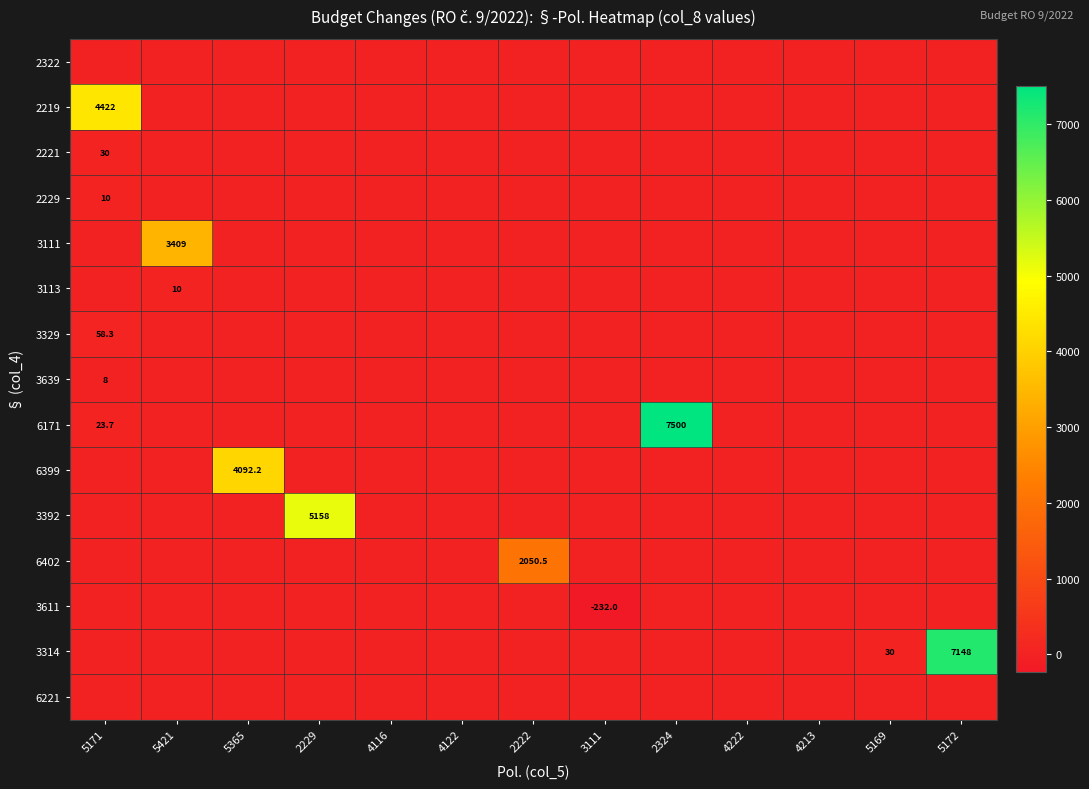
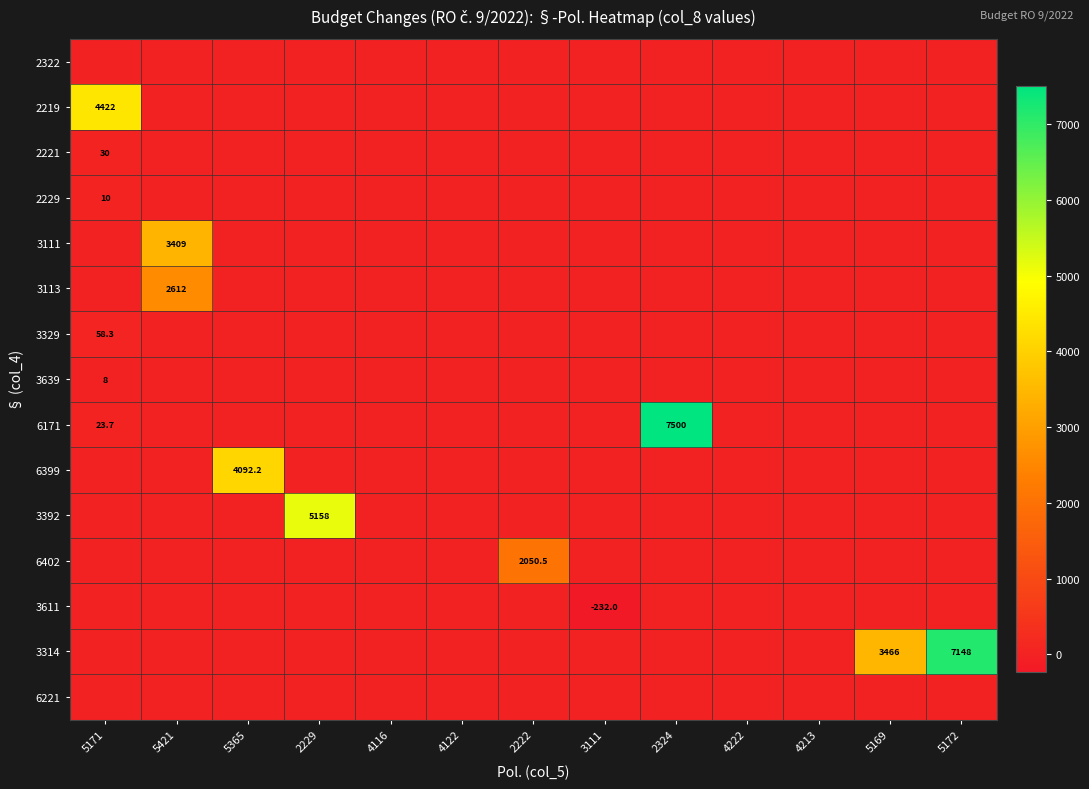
  {
    "2219": {
      "5171": 4422
    },
    "2221": {
      "5171": 30
    },
    "2229": {
      "5171": 10
    },
    "3111": {
      "5421": 3409
    },
    "3113": {
-     "5421": 10
+     "5421": 2612
    },
    "3329": {
      "5171": 58.3
    },
    "3639": {
      "5171": 8
    },
    "6171": {
      "5171": 23.7,
      "2324": 7500
    },
    "6399": {
      "5365": 4092.2
    },
    "3392": {
      "2229": 5158
    },
    "6402": {
      "2222": 2050.5
    },
    "3611": {
      "3111": -232.0
    },
    "3314": {
-     "5169": 30,
+     "5169": 3466,
      "5172": 7148
    }
  }
